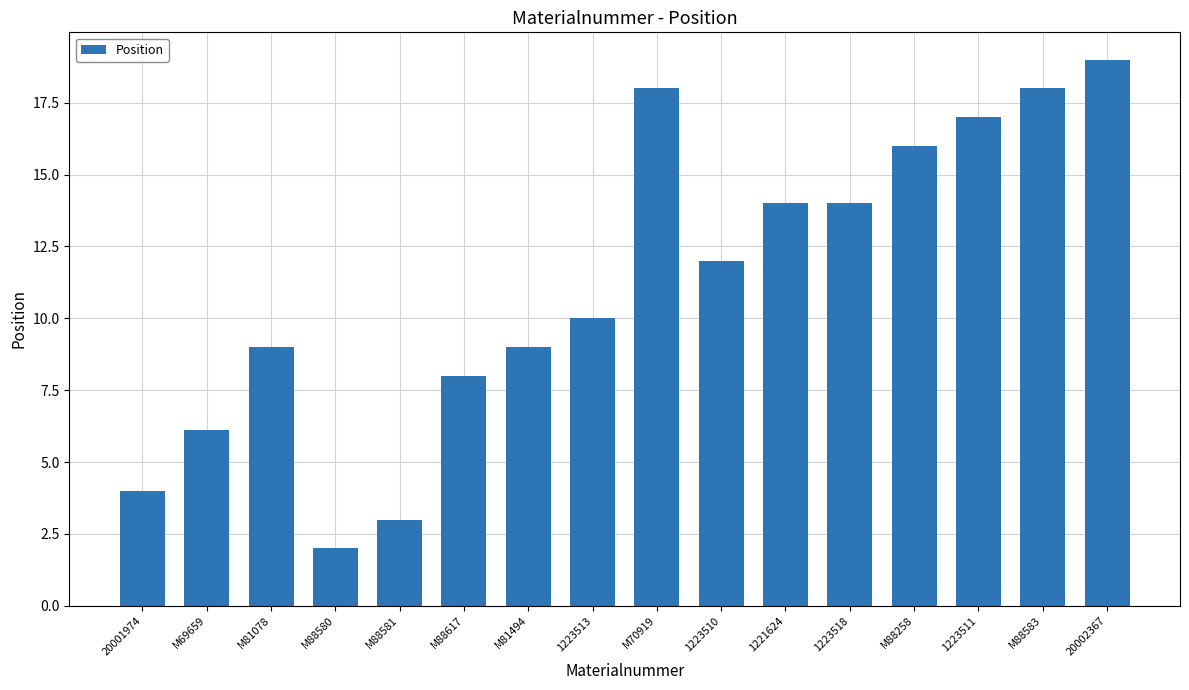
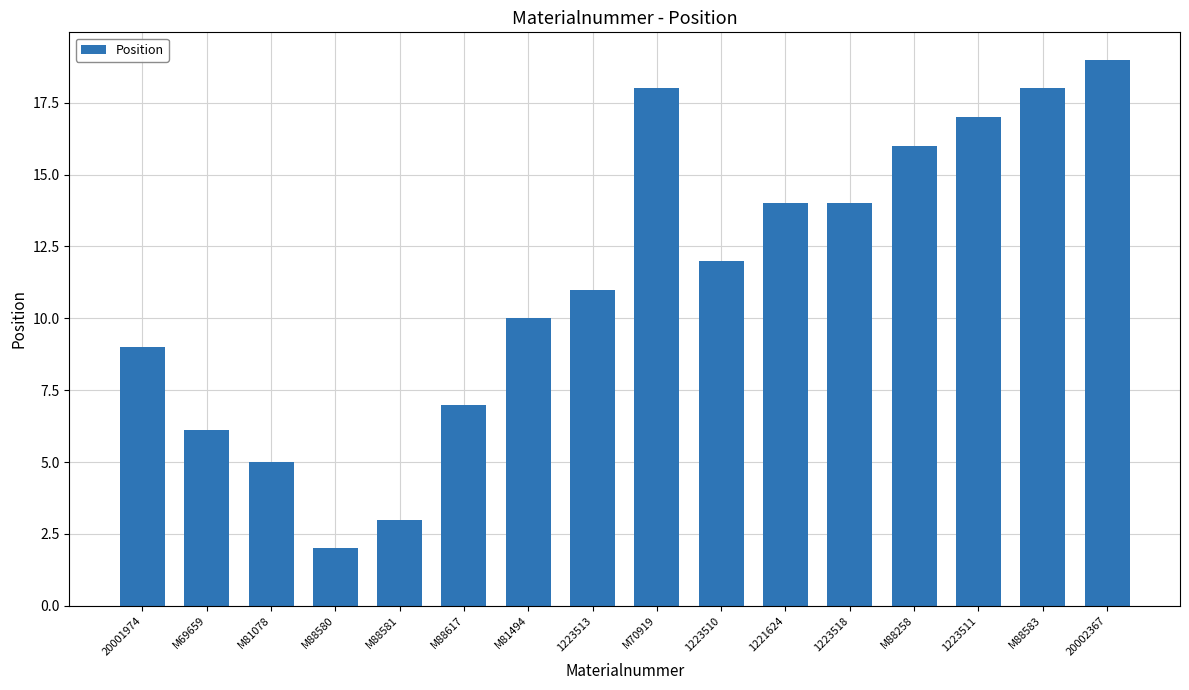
  {
-   "20001974": 4,
+   "20001974": 9,
    "M69659": 6.1,
-   "M81078": 9,
+   "M81078": 5,
    "M88580": 2,
    "M88581": 3,
-   "M88617": 8,
-   "M81494": 9,
-   "1223513": 10,
+   "M88617": 7,
+   "M81494": 10,
+   "1223513": 11,
    "M70919": 18,
    "1223510": 12,
    "1221624": 14,
    "1223518": 14,
    "M88258": 16,
    "1223511": 17,
    "M88583": 18,
    "20002367": 19
  }
